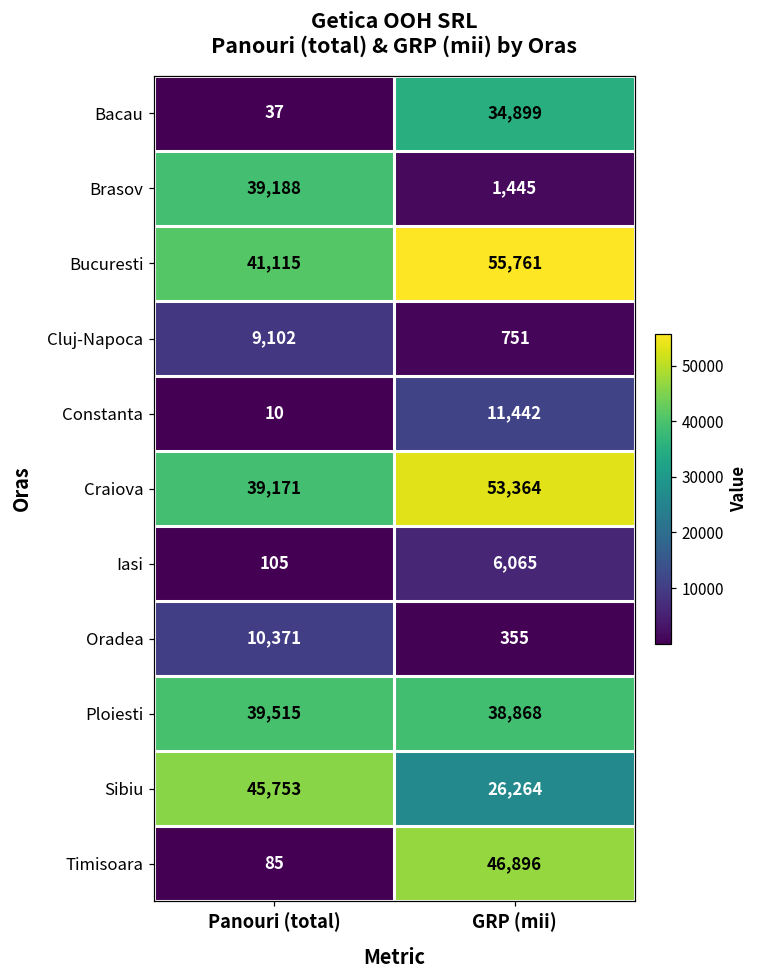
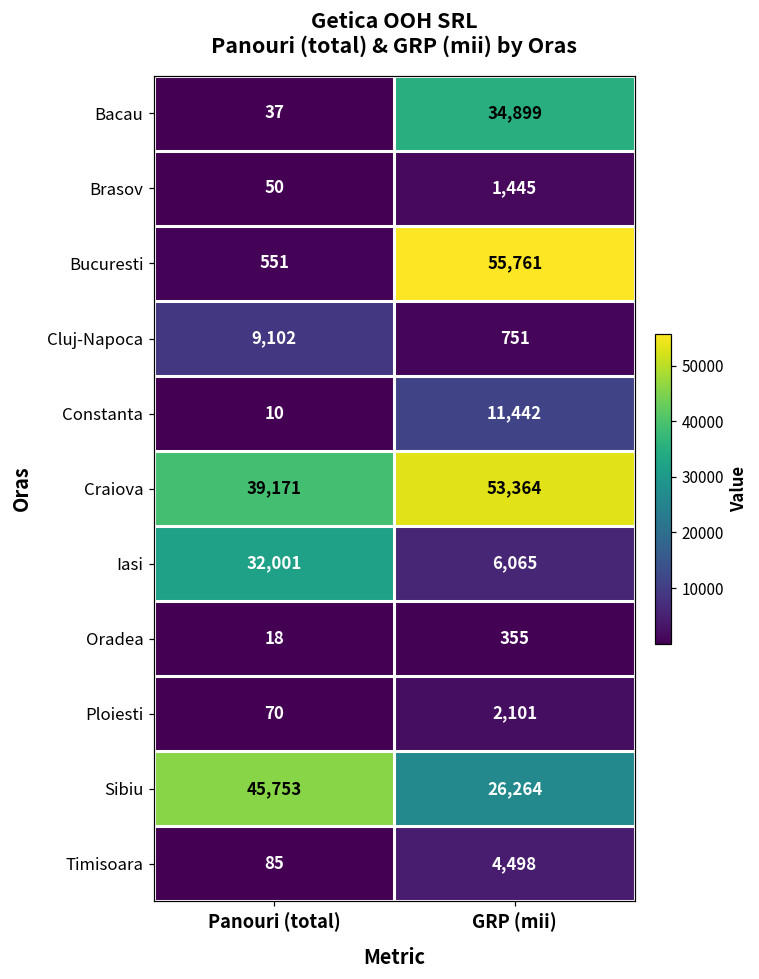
  {
    "Bacau": {
      "Panouri (total)": "37",
      "GRP (mii)": "34,899"
    },
    "Brasov": {
-     "Panouri (total)": "39,188",
+     "Panouri (total)": "50",
      "GRP (mii)": "1,445"
    },
    "Bucuresti": {
-     "Panouri (total)": "41,115",
+     "Panouri (total)": "551",
      "GRP (mii)": "55,761"
    },
    "Cluj-Napoca": {
      "Panouri (total)": "9,102",
      "GRP (mii)": "751"
    },
    "Constanta": {
      "Panouri (total)": "10",
      "GRP (mii)": "11,442"
    },
    "Craiova": {
      "Panouri (total)": "39,171",
      "GRP (mii)": "53,364"
    },
    "Iasi": {
-     "Panouri (total)": "105",
+     "Panouri (total)": "32,001",
      "GRP (mii)": "6,065"
    },
    "Oradea": {
-     "Panouri (total)": "10,371",
+     "Panouri (total)": "18",
      "GRP (mii)": "355"
    },
    "Ploiesti": {
-     "Panouri (total)": "39,515",
-     "GRP (mii)": "38,868"
+     "Panouri (total)": "70",
+     "GRP (mii)": "2,101"
    },
    "Sibiu": {
      "Panouri (total)": "45,753",
      "GRP (mii)": "26,264"
    },
    "Timisoara": {
      "Panouri (total)": "85",
-     "GRP (mii)": "46,896"
+     "GRP (mii)": "4,498"
    }
  }
